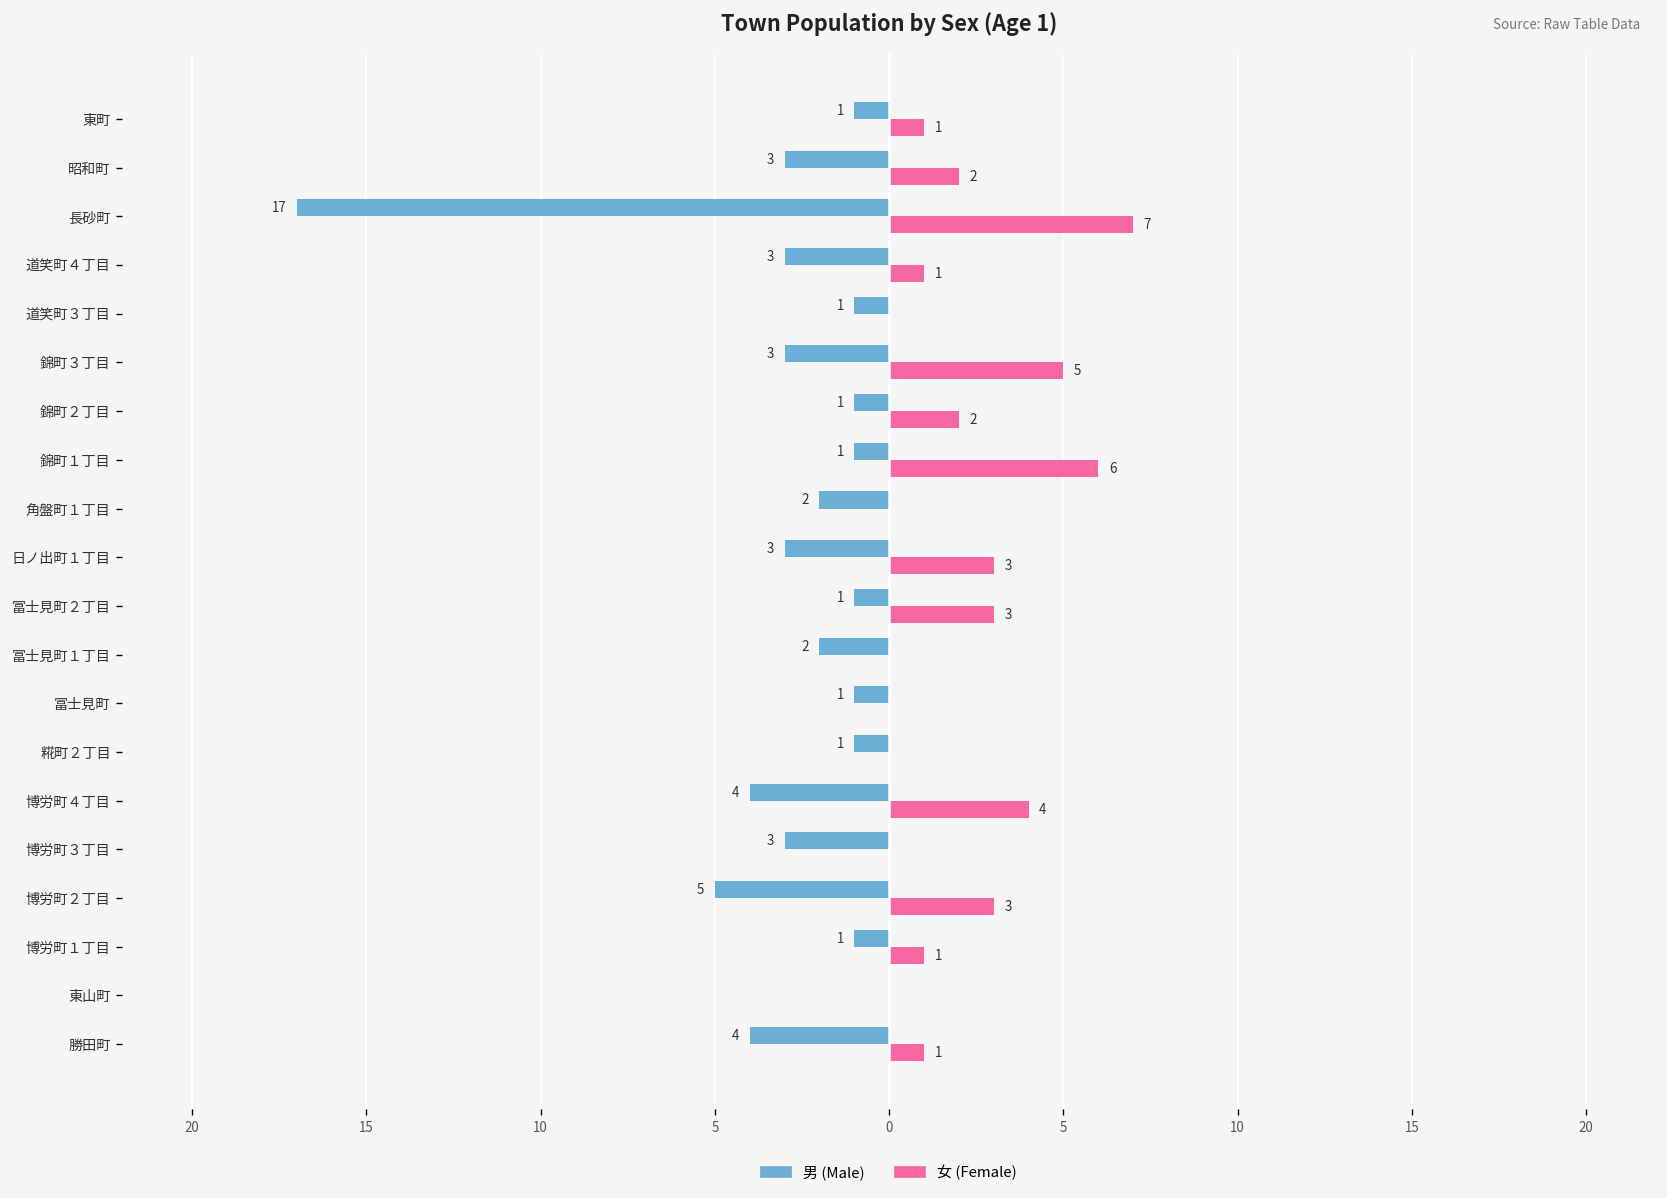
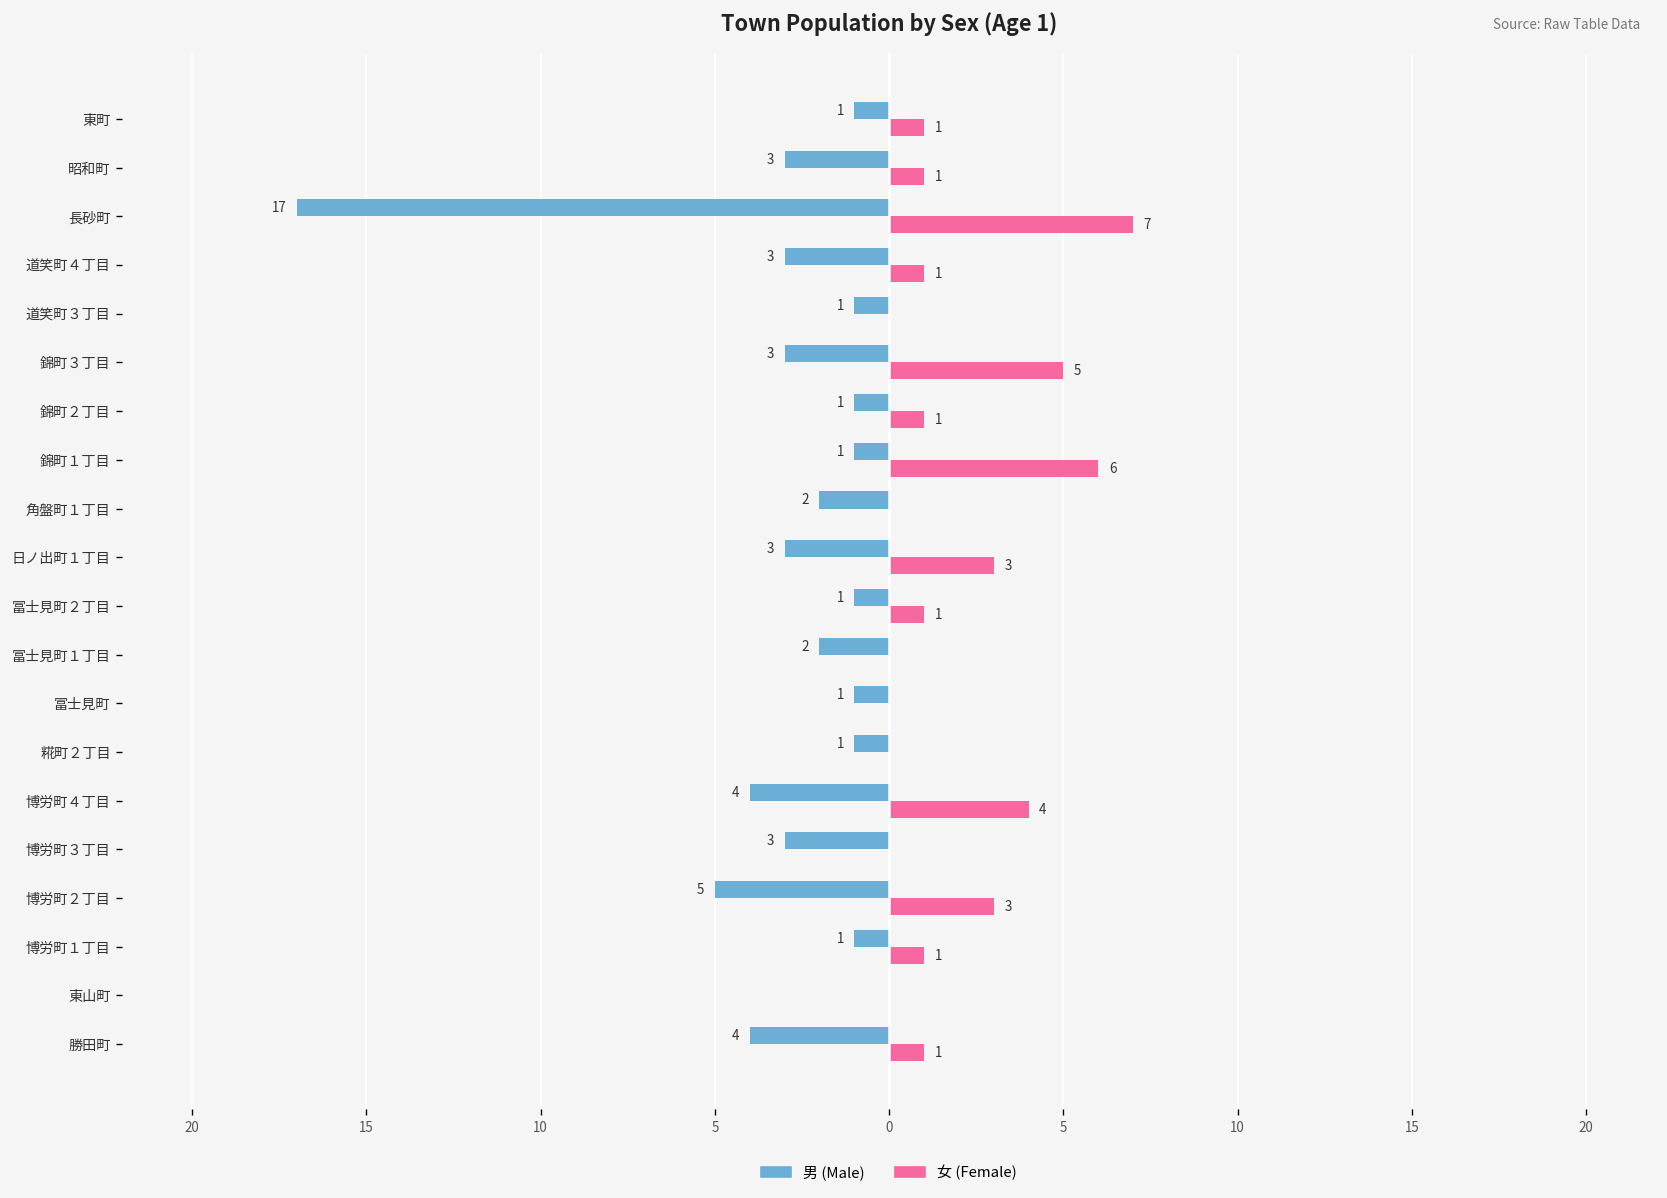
  {
    "女 (Female)": {
      "東町": 1,
-     "昭和町": 2,
+     "昭和町": 1,
      "長砂町": 7,
      "道笑町４丁目": 1,
      "錦町３丁目": 5,
-     "錦町２丁目": 2,
+     "錦町２丁目": 1,
      "錦町１丁目": 6,
      "日ノ出町１丁目": 3,
-     "冨士見町２丁目": 3,
+     "冨士見町２丁目": 1,
      "博労町４丁目": 4,
      "博労町２丁目": 3,
      "博労町１丁目": 1,
      "勝田町": 1
    }
  }
